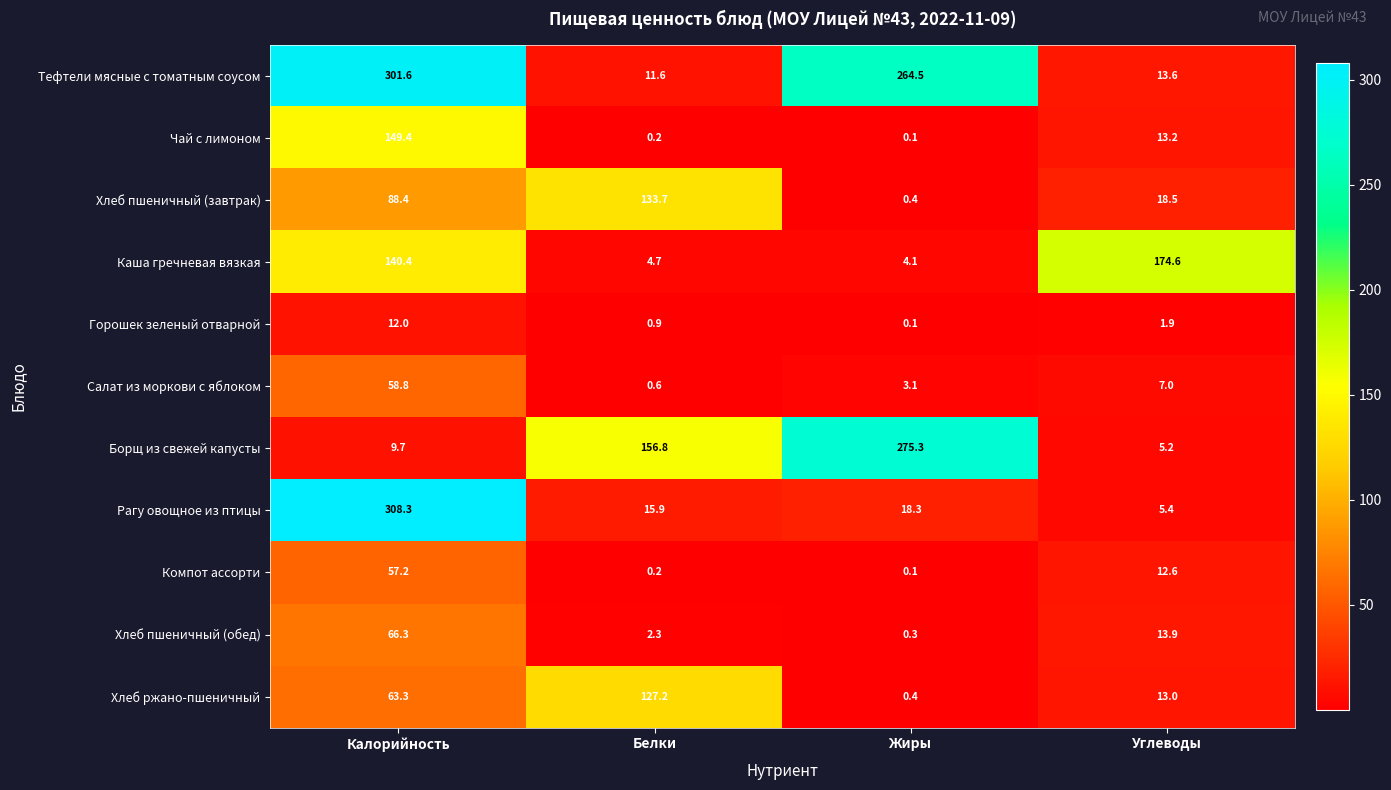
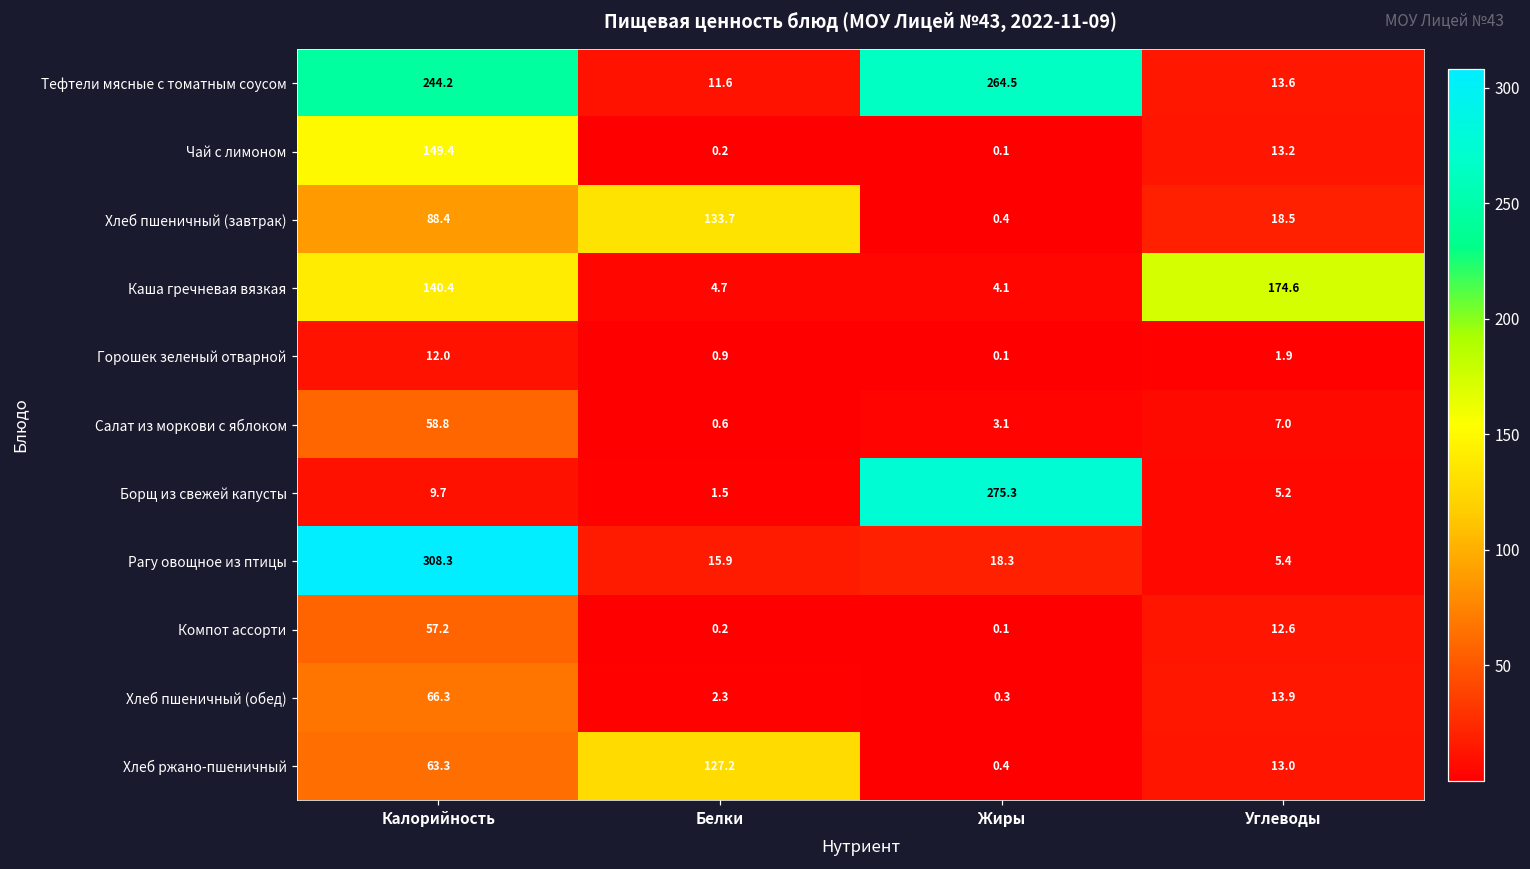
  {
    "Тефтели мясные с томатным соусом": {
-     "Калорийность": 301.6,
+     "Калорийность": 244.2,
      "Белки": 11.6,
      "Жиры": 264.5,
      "Углеводы": 13.6
    },
    "Чай с лимоном": {
      "Калорийность": 149.4,
      "Белки": 0.2,
      "Жиры": 0.1,
      "Углеводы": 13.2
    },
    "Хлеб пшеничный (завтрак)": {
      "Калорийность": 88.4,
      "Белки": 133.7,
      "Жиры": 0.4,
      "Углеводы": 18.5
    },
    "Каша гречневая вязкая": {
      "Калорийность": 140.4,
      "Белки": 4.7,
      "Жиры": 4.1,
      "Углеводы": 174.6
    },
    "Горошек зеленый отварной": {
      "Калорийность": 12.0,
      "Белки": 0.9,
      "Жиры": 0.1,
      "Углеводы": 1.9
    },
    "Салат из моркови с яблоком": {
      "Калорийность": 58.8,
      "Белки": 0.6,
      "Жиры": 3.1,
      "Углеводы": 7.0
    },
    "Борщ из свежей капусты": {
      "Калорийность": 9.7,
-     "Белки": 156.8,
+     "Белки": 1.5,
      "Жиры": 275.3,
      "Углеводы": 5.2
    },
    "Рагу овощное из птицы": {
      "Калорийность": 308.3,
      "Белки": 15.9,
      "Жиры": 18.3,
      "Углеводы": 5.4
    },
    "Компот ассорти": {
      "Калорийность": 57.2,
      "Белки": 0.2,
      "Жиры": 0.1,
      "Углеводы": 12.6
    },
    "Хлеб пшеничный (обед)": {
      "Калорийность": 66.3,
      "Белки": 2.3,
      "Жиры": 0.3,
      "Углеводы": 13.9
    },
    "Хлеб ржано-пшеничный": {
      "Калорийность": 63.3,
      "Белки": 127.2,
      "Жиры": 0.4,
      "Углеводы": 13.0
    }
  }
